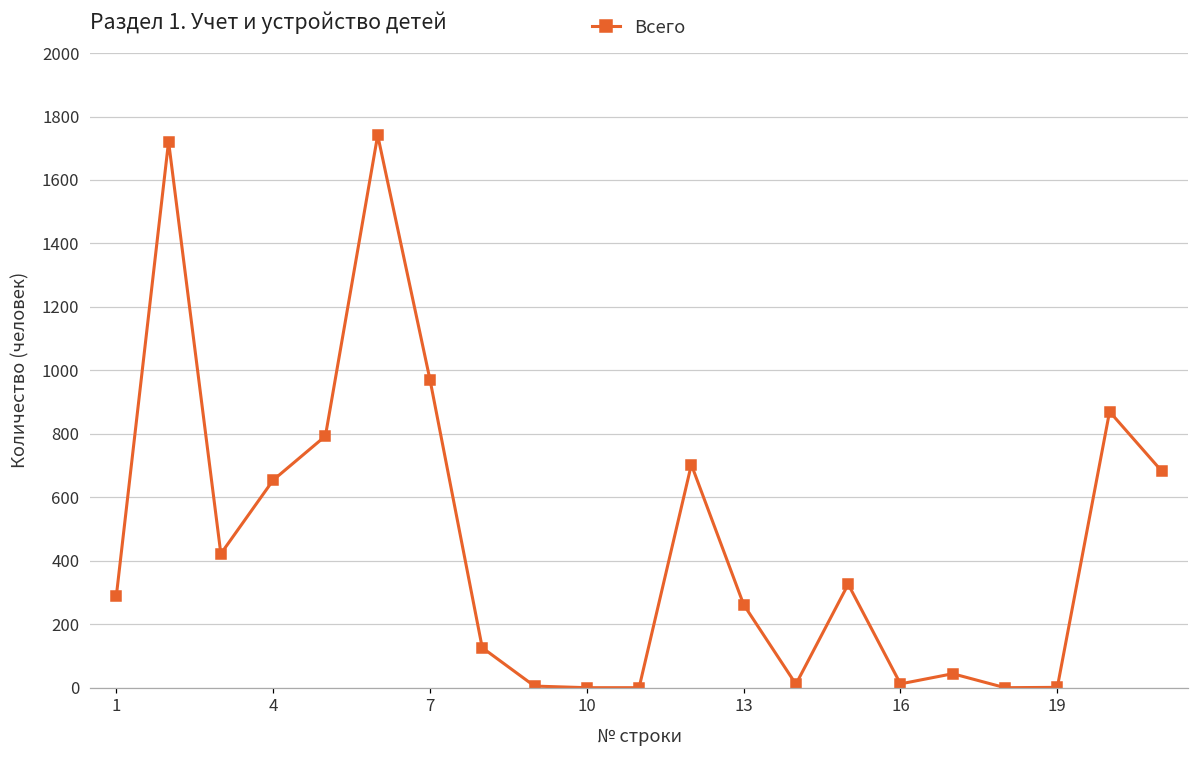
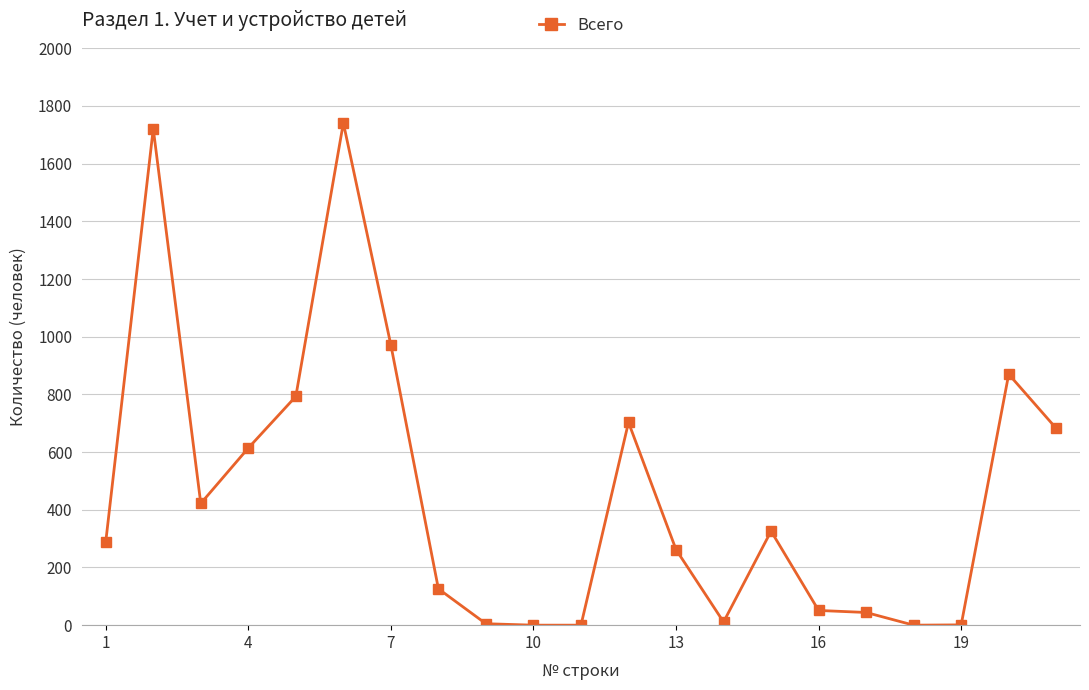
  {
    "1": 290,
-   "4": 650,
+   "4": 610,
    "7": 970,
    "10": 0,
    "13": 260,
-   "16": 10,
+   "16": 50,
    "19": 0
  }
